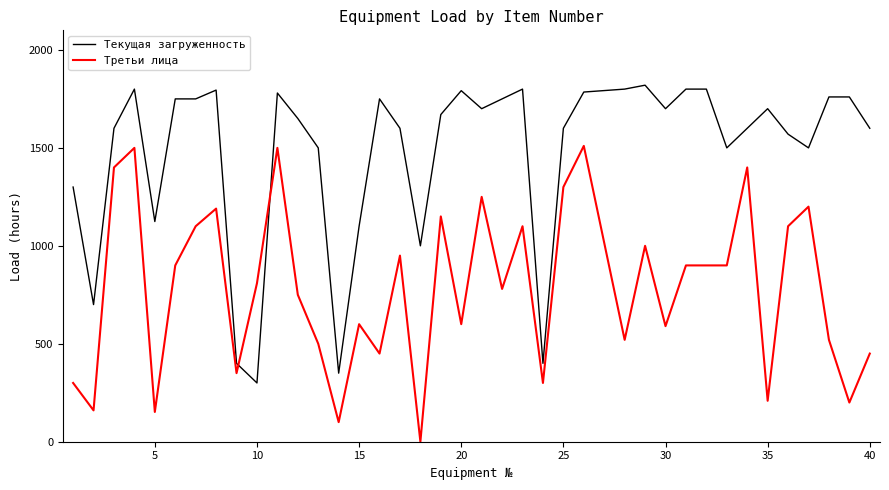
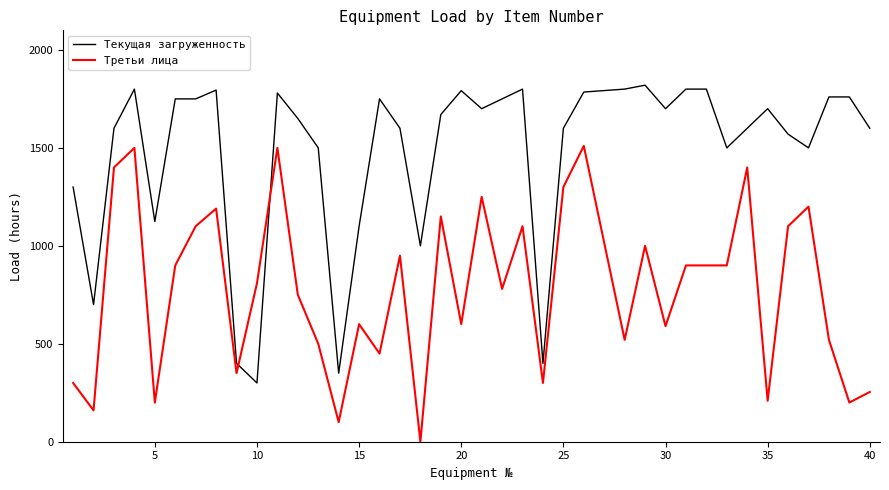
  {
    "Текущая загруженность": {
      "5": 1120,
      "10": 300,
      "15": 1100,
      "20": 1790,
      "25": 1600,
      "30": 1700,
      "35": 1700,
      "40": 1600
    },
    "Третьи лица": {
-     "5": 150,
+     "5": 200,
      "10": 810,
      "15": 600,
      "20": 600,
      "25": 1300,
      "30": 590,
      "35": 210,
-     "40": 450
+     "40": 250
    }
  }
